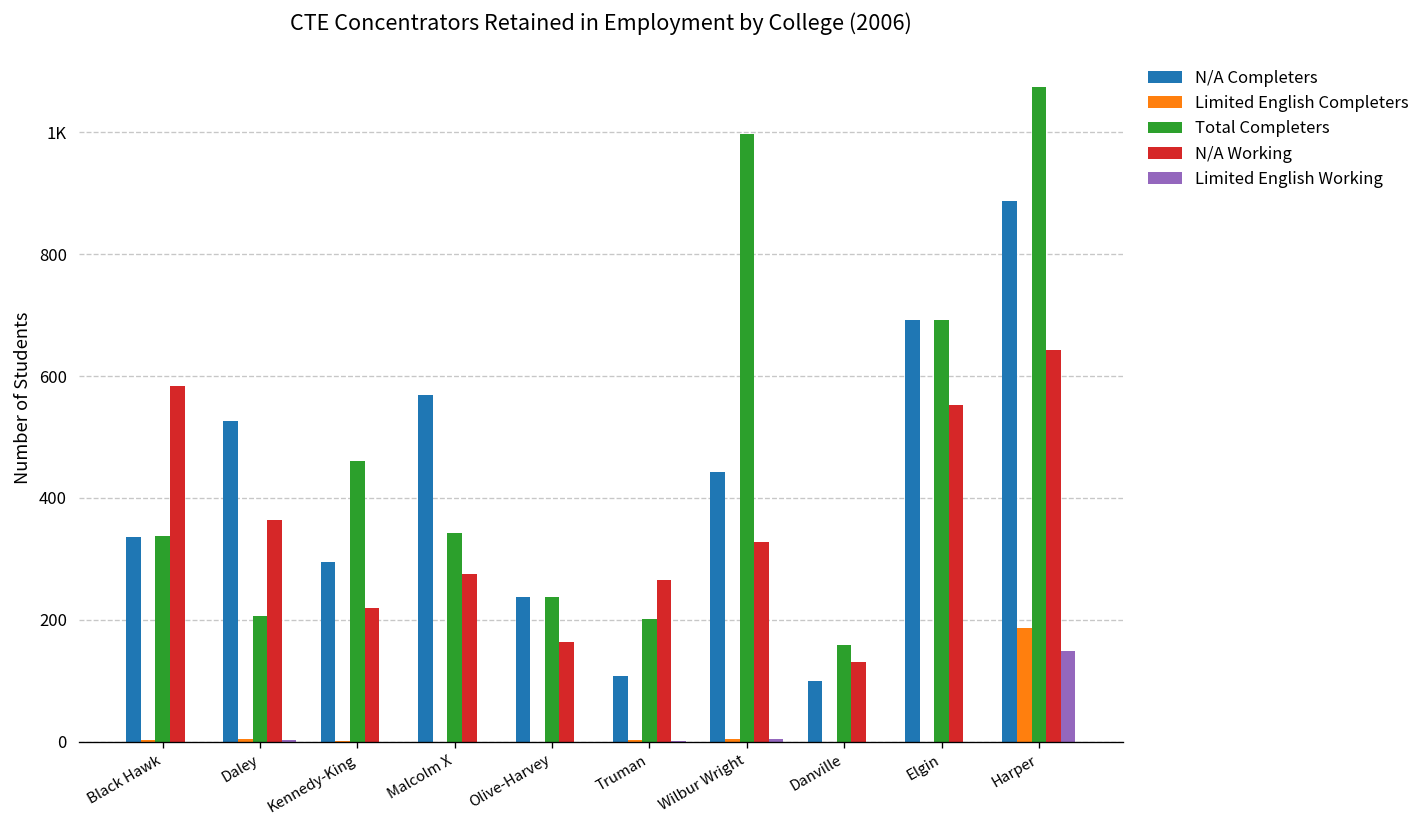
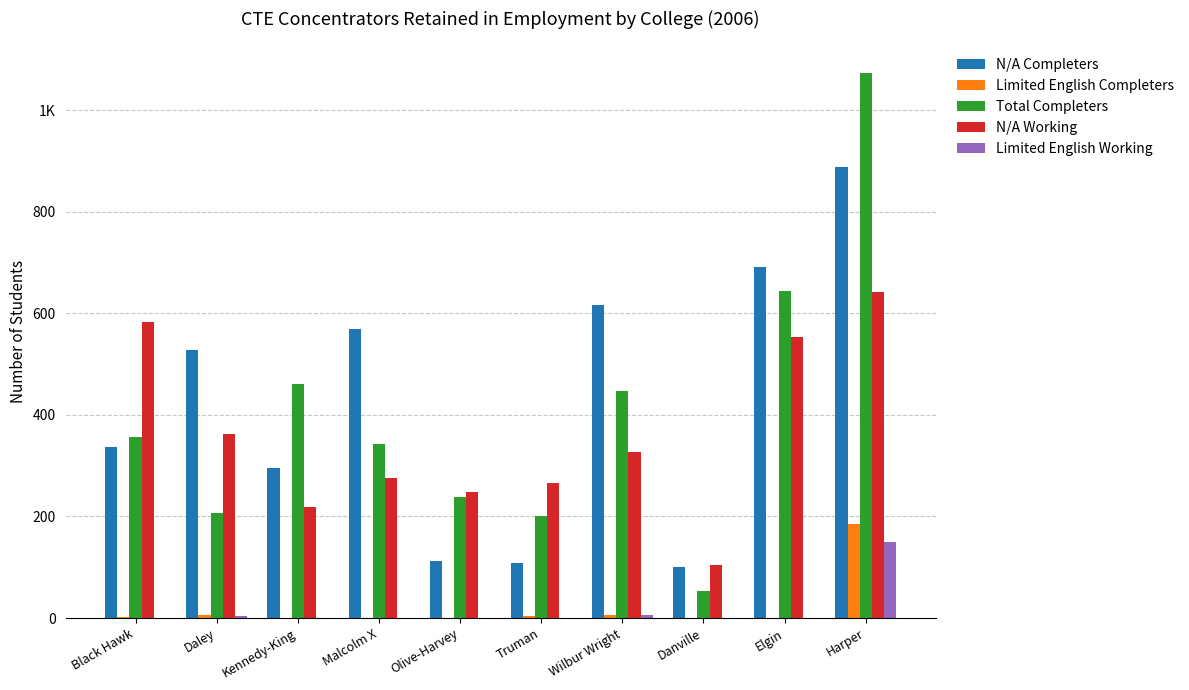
  {
    "N/A Completers": {
      "Black Hawk": 340,
      "Daley": 530,
      "Kennedy-King": 300,
      "Malcolm X": 570,
-     "Olive-Harvey": 240,
+     "Olive-Harvey": 110,
      "Truman": 110,
-     "Wilbur Wright": 440,
+     "Wilbur Wright": 620,
      "Danville": 100,
      "Elgin": 690,
      "Harper": 890
    },
    "Limited English Completers": {
      "Daley": 10,
      "Malcolm X": 0,
      "Olive-Harvey": 0,
      "Wilbur Wright": 10,
      "Danville": 0,
      "Elgin": 0,
      "Harper": 190
    },
    "Total Completers": {
-     "Black Hawk": 340,
+     "Black Hawk": 360,
      "Daley": 210,
      "Kennedy-King": 460,
      "Malcolm X": 340,
      "Olive-Harvey": 240,
      "Truman": 200,
-     "Wilbur Wright": 1000,
-     "Danville": 160,
-     "Elgin": 690,
+     "Wilbur Wright": 450,
+     "Danville": 50,
+     "Elgin": 650,
      "Harper": 1070
    },
    "N/A Working": {
      "Black Hawk": 580,
      "Daley": 360,
      "Kennedy-King": 220,
      "Malcolm X": 280,
-     "Olive-Harvey": 160,
+     "Olive-Harvey": 250,
      "Truman": 270,
      "Wilbur Wright": 330,
-     "Danville": 130,
+     "Danville": 110,
      "Elgin": 550,
      "Harper": 640
    },
    "Limited English Working": {
      "Black Hawk": 0,
      "Kennedy-King": 0,
      "Malcolm X": 0,
      "Olive-Harvey": 0,
      "Wilbur Wright": 10,
      "Danville": 0,
      "Elgin": 0,
      "Harper": 150
    }
  }
